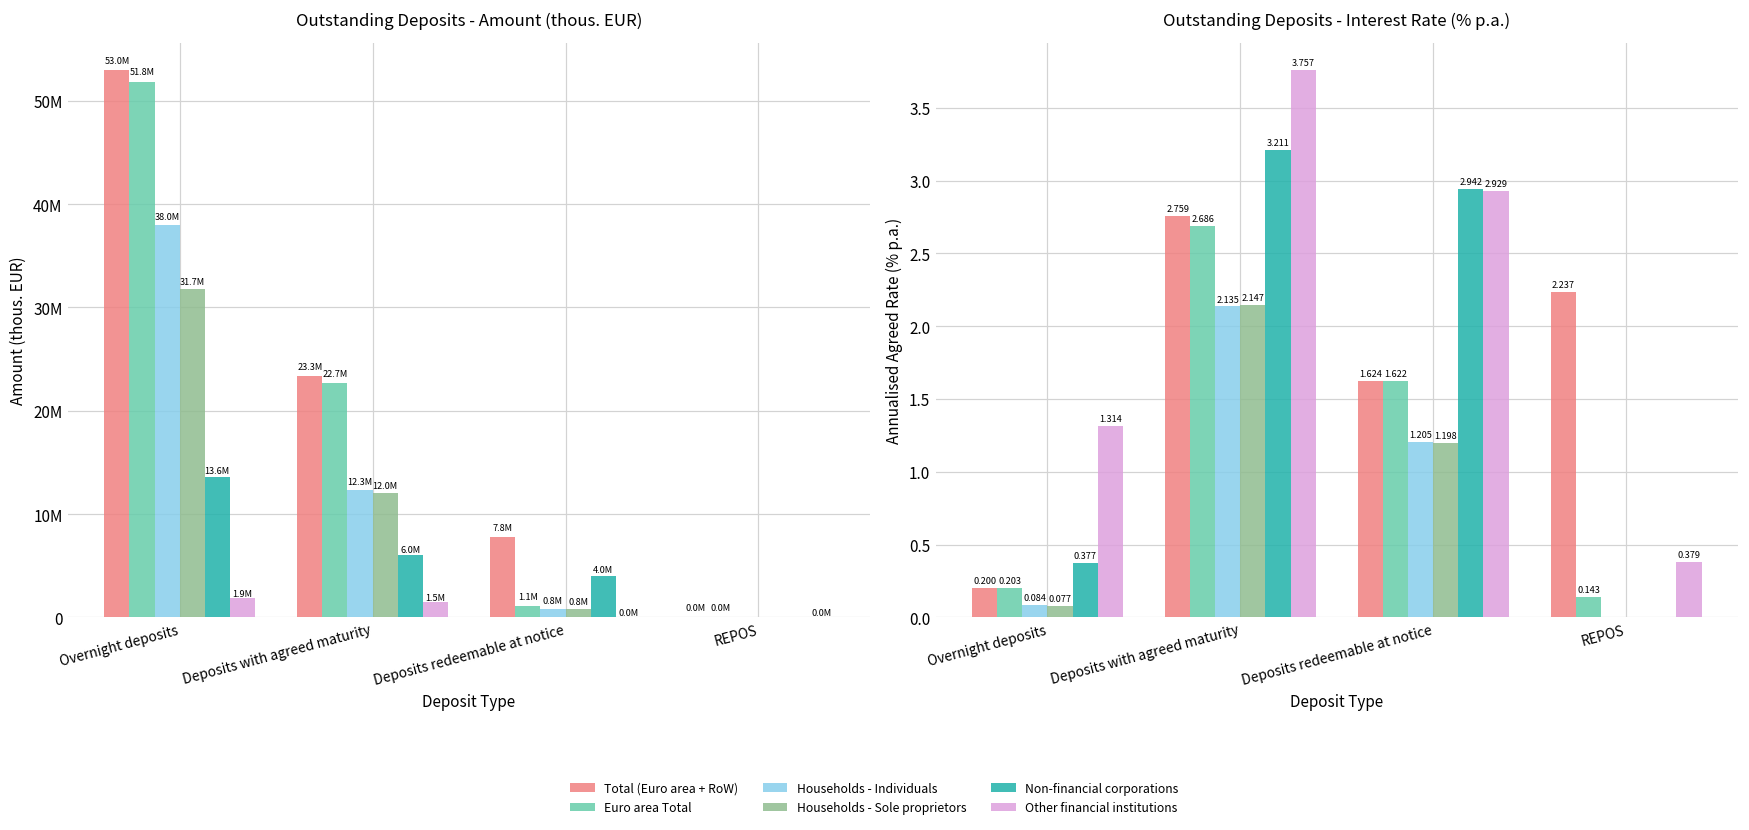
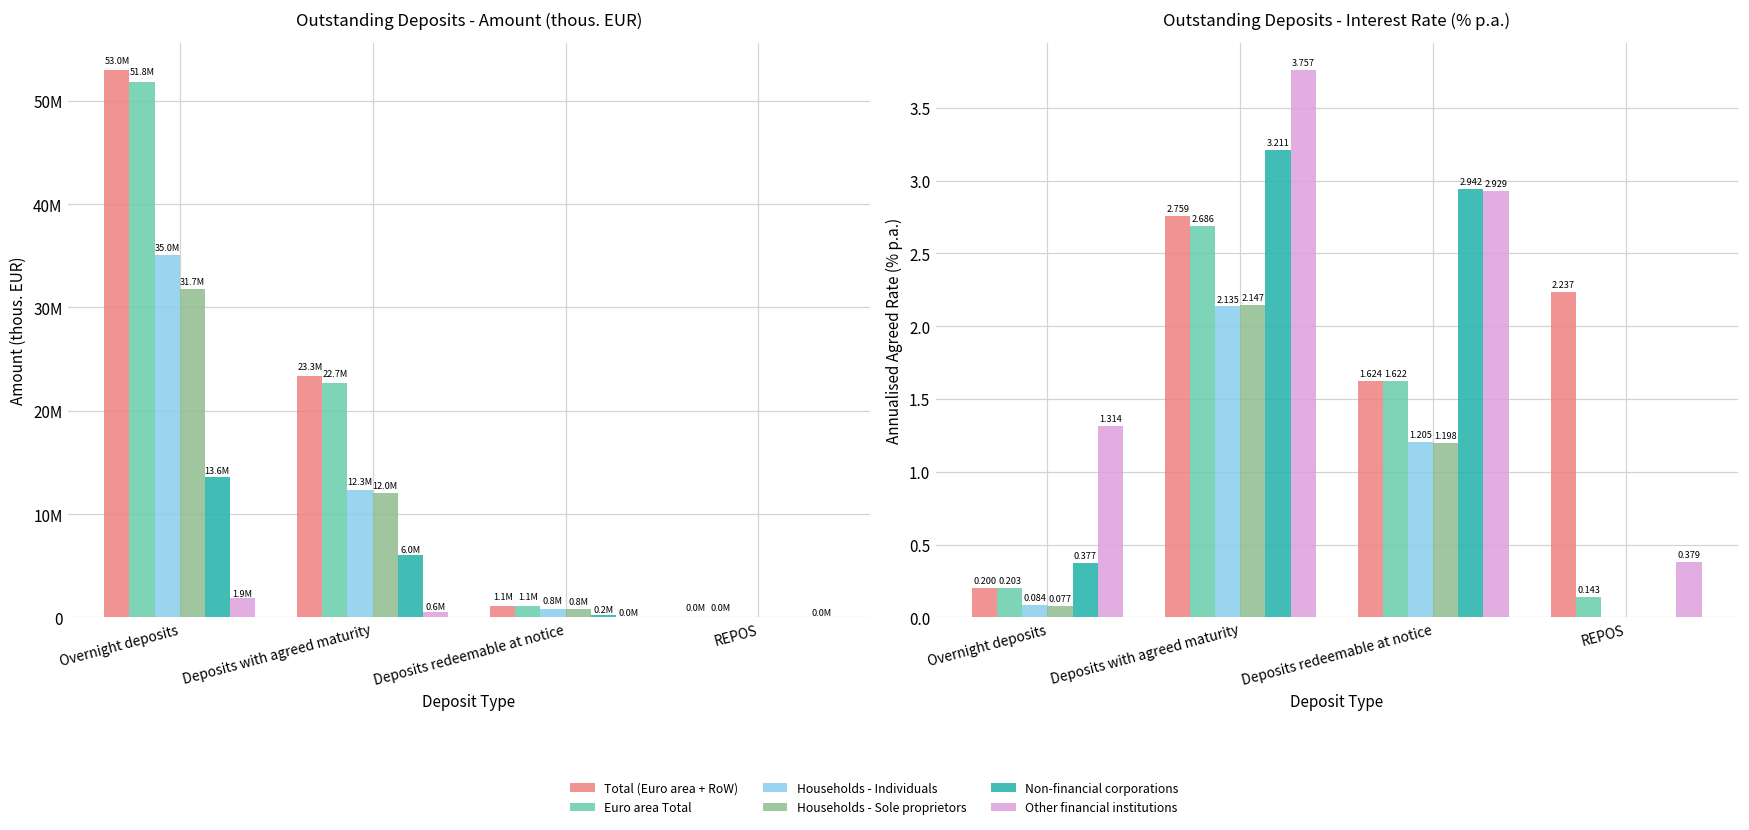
  {
    "Outstanding Deposits - Amount (thous. EUR)": {
      "Total (Euro area + RoW)": {
        "Overnight deposits": "53.0M",
        "Deposits with agreed maturity": "23.3M",
-       "Deposits redeemable at notice": "7.8M"
+       "Deposits redeemable at notice": "1.1M"
      },
      "Households - Individuals": {
-       "Overnight deposits": "38.0M",
+       "Overnight deposits": "35.0M",
        "Deposits with agreed maturity": "12.3M",
        "Deposits redeemable at notice": "0.8M",
        "REPOS": "0.0M"
      },
      "Non-financial corporations": {
        "Overnight deposits": "13.6M",
        "Deposits with agreed maturity": "6.0M",
-       "Deposits redeemable at notice": "4.0M",
+       "Deposits redeemable at notice": "0.2M",
        "REPOS": "0.0M"
      },
      "Other financial institutions": {
        "Overnight deposits": "1.9M",
-       "Deposits with agreed maturity": "1.5M"
+       "Deposits with agreed maturity": "0.6M"
      }
    },
    "Outstanding Deposits - Interest Rate (% p.a.)": {
      "Total (Euro area + RoW)": {
        "Overnight deposits": "0.200",
        "Deposits with agreed maturity": "2.759",
        "Deposits redeemable at notice": "1.624",
        "REPOS": "2.237"
      },
      "Households - Individuals": {
        "Overnight deposits": "0.084",
        "Deposits with agreed maturity": "2.135",
        "Deposits redeemable at notice": "1.205"
      },
      "Non-financial corporations": {
        "Overnight deposits": "0.377",
        "Deposits with agreed maturity": "3.211",
        "Deposits redeemable at notice": "2.942"
      },
      "Other financial institutions": {
        "Overnight deposits": "1.314",
        "Deposits with agreed maturity": "3.757",
        "Deposits redeemable at notice": "2.929",
        "REPOS": "0.379"
      }
    }
  }
